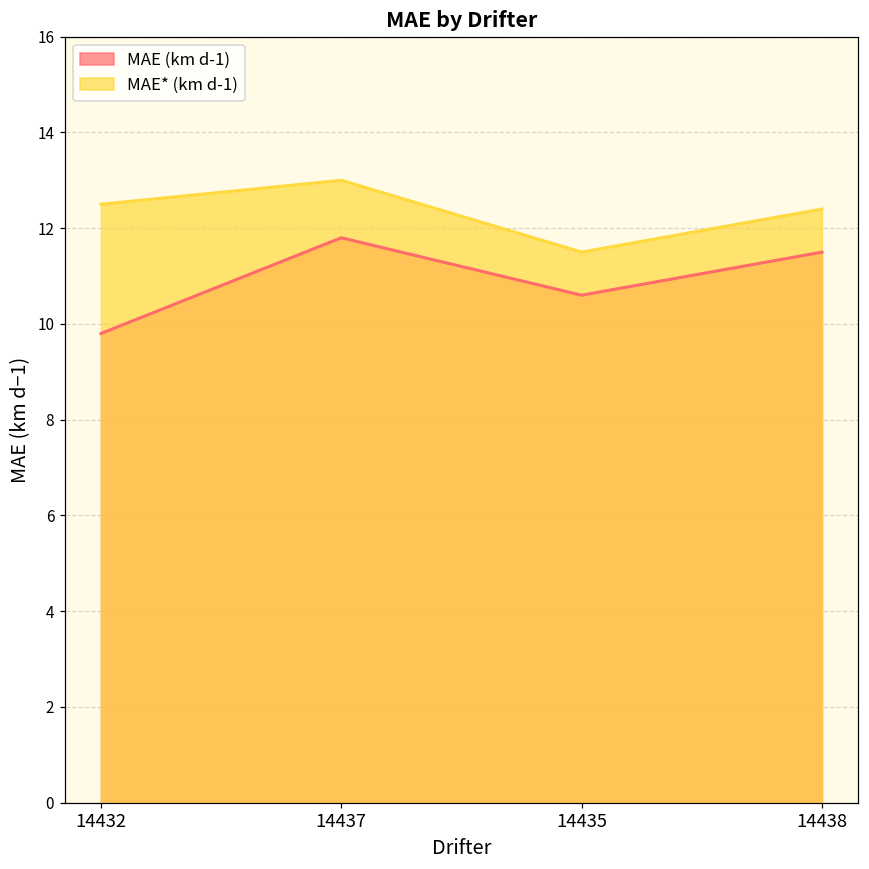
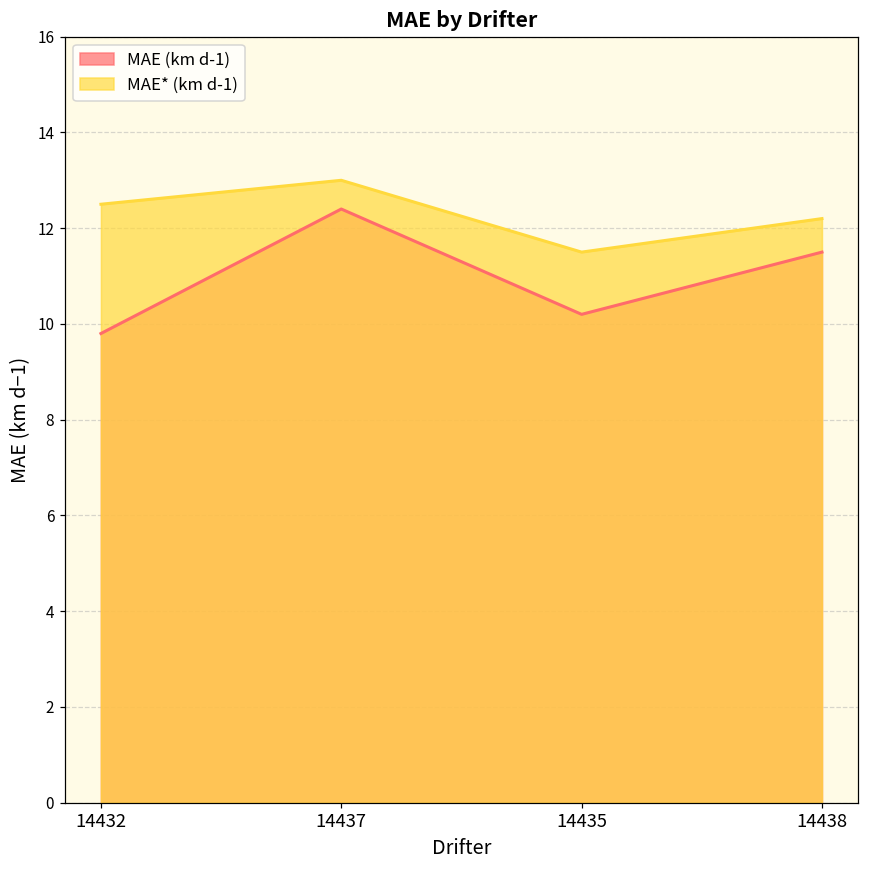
  {
    "MAE (km d-1)": {
      "14432": 9.8,
-     "14437": 11.8,
-     "14435": 10.6,
+     "14437": 12.4,
+     "14435": 10.2,
      "14438": 11.5
    },
    "MAE* (km d-1)": {
      "14432": 12.5,
      "14437": 13.0,
      "14435": 11.5,
-     "14438": 12.4
+     "14438": 12.2
    }
  }
